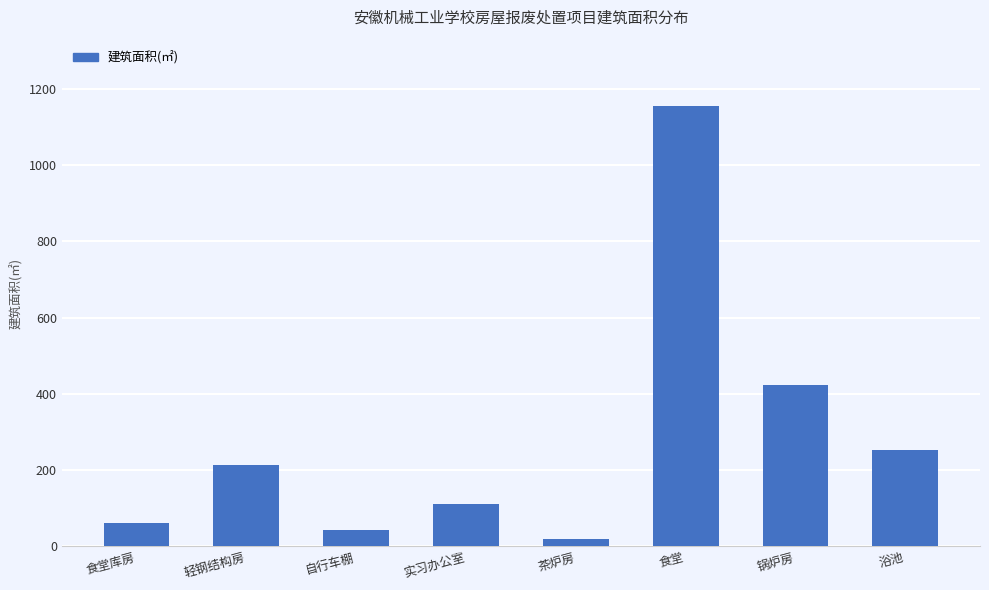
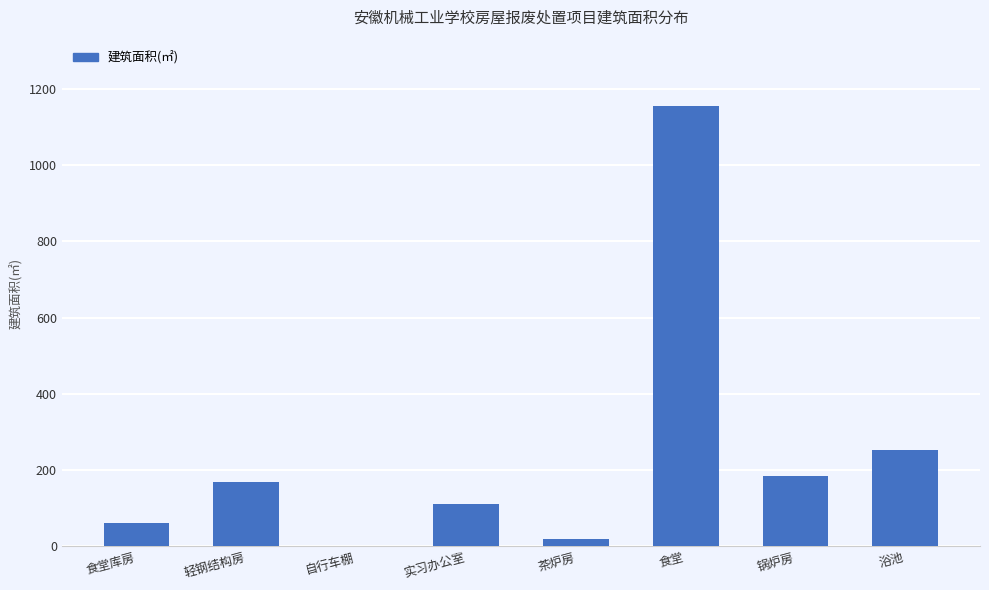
  {
    "食堂库房": 60,
-   "轻钢结构房": 210,
-   "自行车棚": 40,
+   "轻钢结构房": 170,
+   "自行车棚": 0,
    "实习办公室": 110,
    "茶炉房": 20,
    "食堂": 1160,
-   "锅炉房": 420,
+   "锅炉房": 190,
    "浴池": 250
  }
